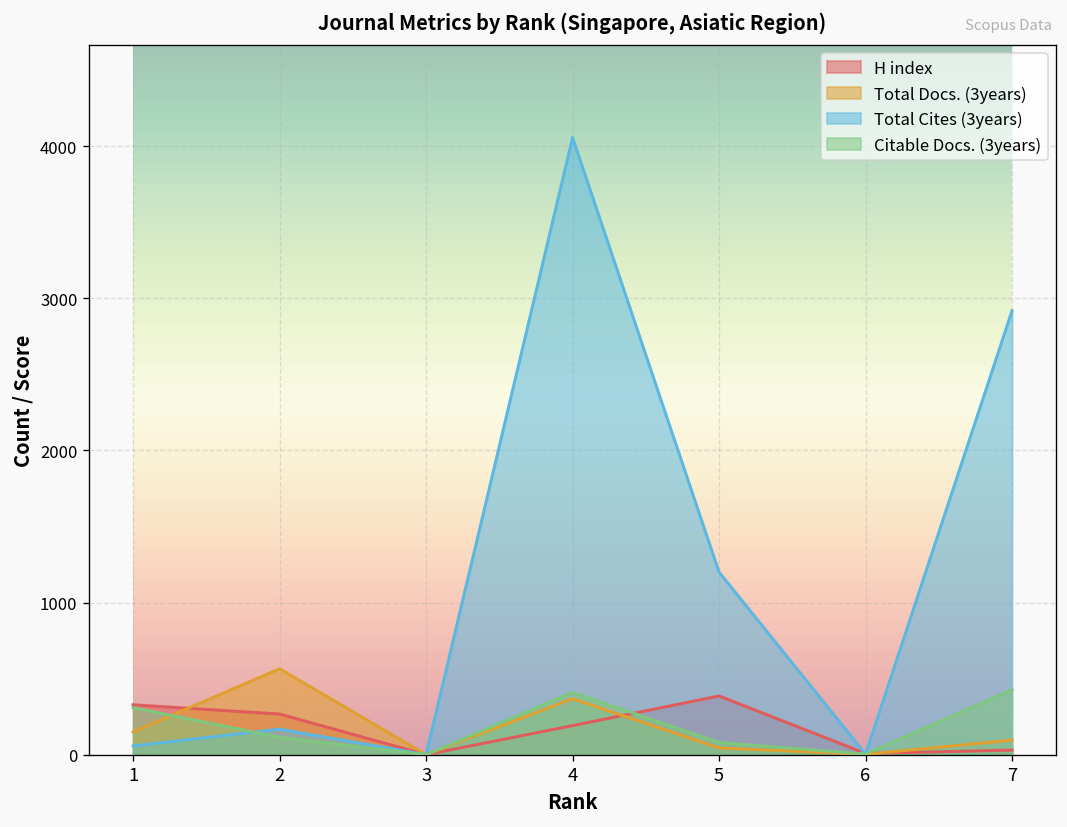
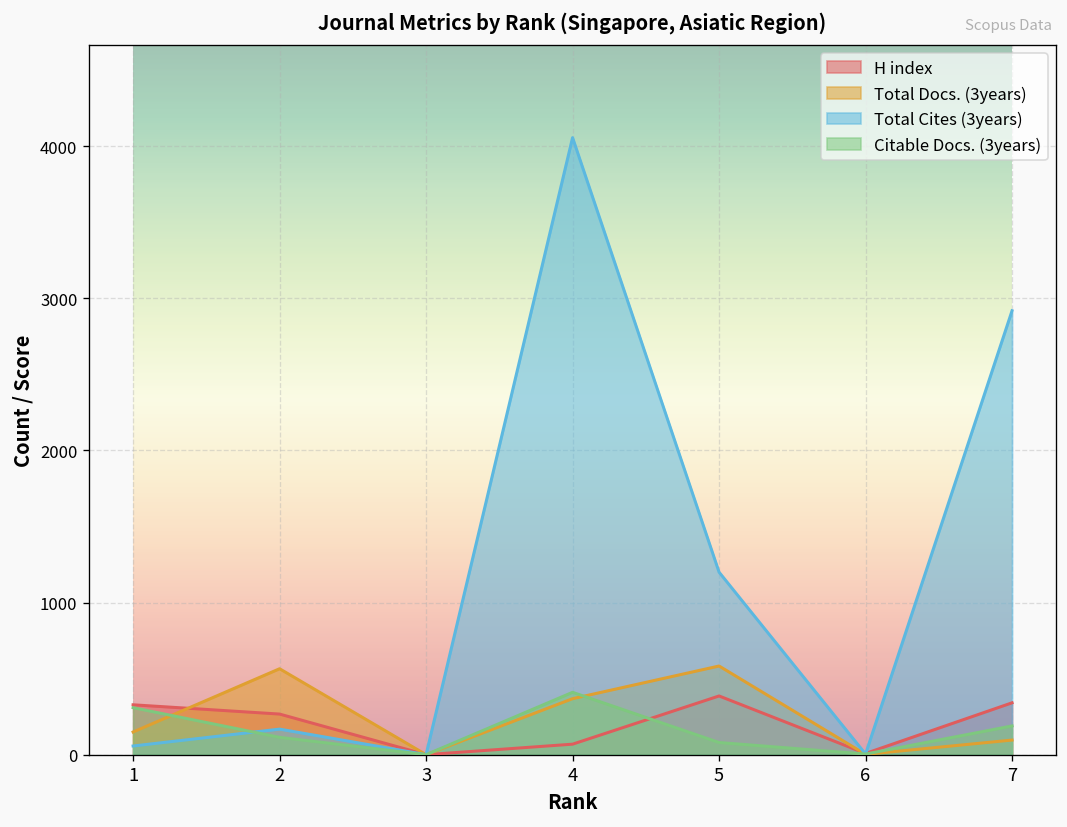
  {
    "H index": {
      "2": 270,
-     "4": 190,
+     "4": 70,
      "5": 390,
-     "7": 30
+     "7": 340
    },
    "Total Docs. (3years)": {
      "1": 150,
      "2": 570,
      "4": 370,
-     "5": 40,
+     "5": 580,
      "7": 100
    },
    "Total Cites (3years)": {
      "1": 60,
      "2": 170,
      "4": 4060,
      "5": 1200,
      "7": 2920
    },
    "Citable Docs. (3years)": {
      "2": 110,
      "4": 410,
      "5": 80,
-     "7": 430
+     "7": 190
    }
  }
